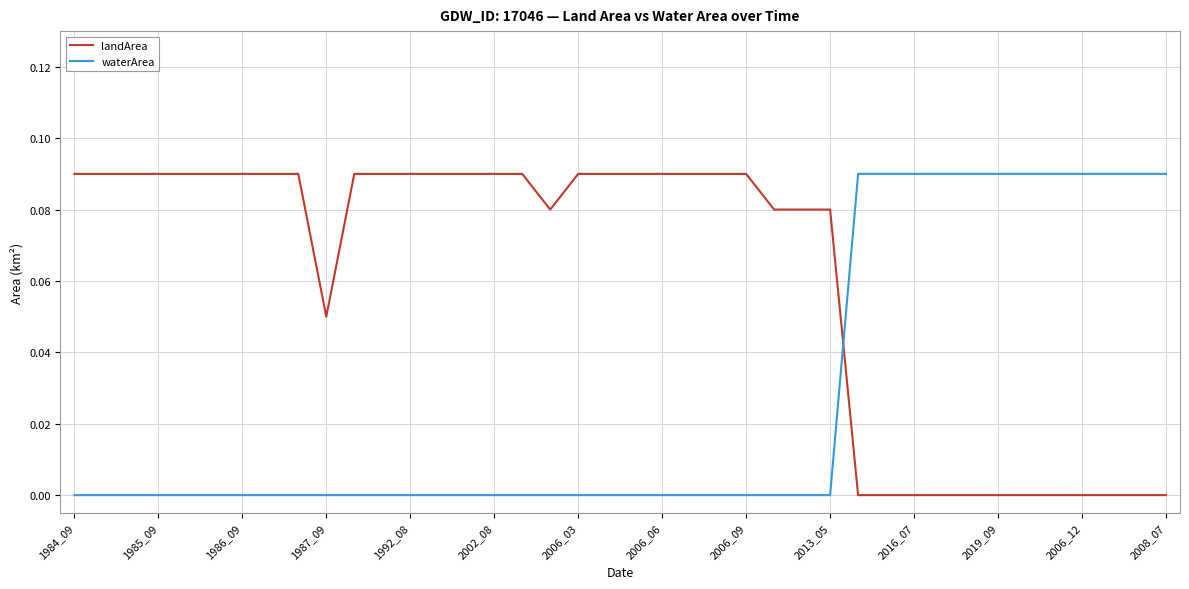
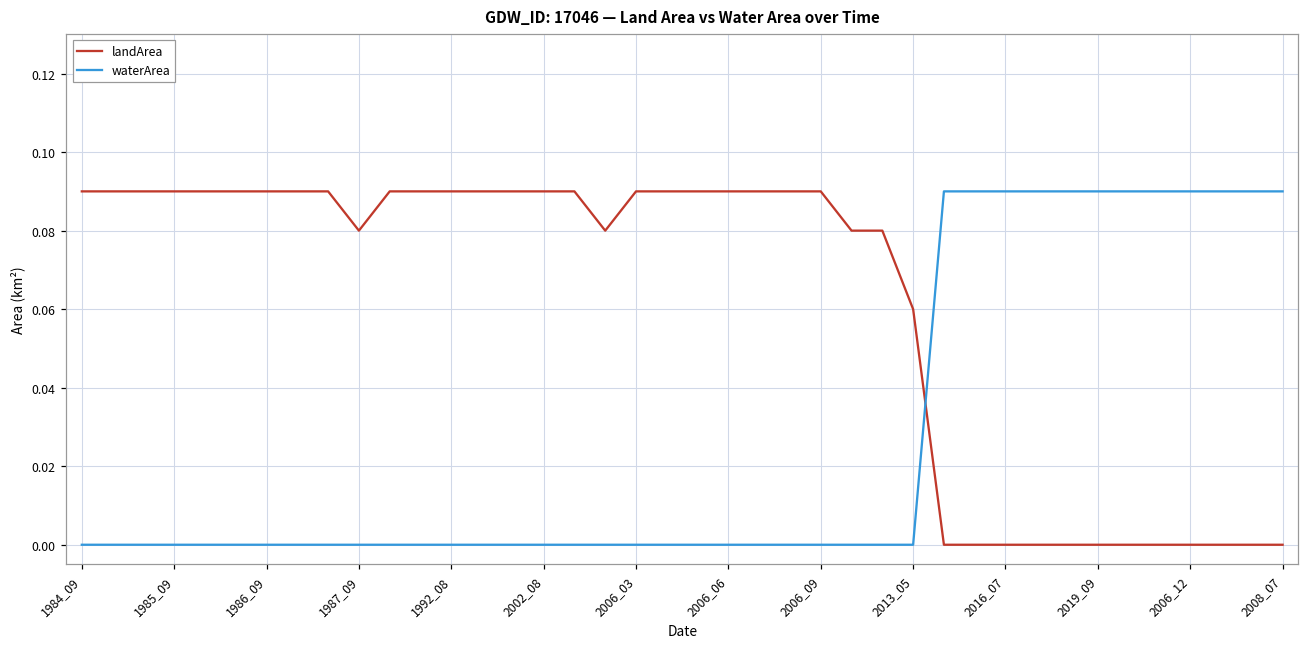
  {
    "landArea": {
      "1984_09": 0.09,
      "1985_09": 0.09,
      "1986_09": 0.09,
-     "1987_09": 0.05,
+     "1987_09": 0.08,
      "1992_08": 0.09,
      "2002_08": 0.09,
      "2006_03": 0.09,
      "2006_06": 0.09,
      "2006_09": 0.09,
-     "2013_05": 0.08,
+     "2013_05": 0.06,
      "2016_07": 0.00,
      "2019_09": 0.00,
      "2006_12": 0.00,
      "2008_07": 0.00
    },
    "waterArea": {
      "1984_09": 0.00,
      "1985_09": 0.00,
      "1986_09": 0.00,
      "1987_09": 0.00,
      "1992_08": 0.00,
      "2002_08": 0.00,
      "2006_03": 0.00,
      "2006_06": 0.00,
      "2006_09": 0.00,
      "2013_05": 0.00,
      "2016_07": 0.09,
      "2019_09": 0.09,
      "2006_12": 0.09,
      "2008_07": 0.09
    }
  }
